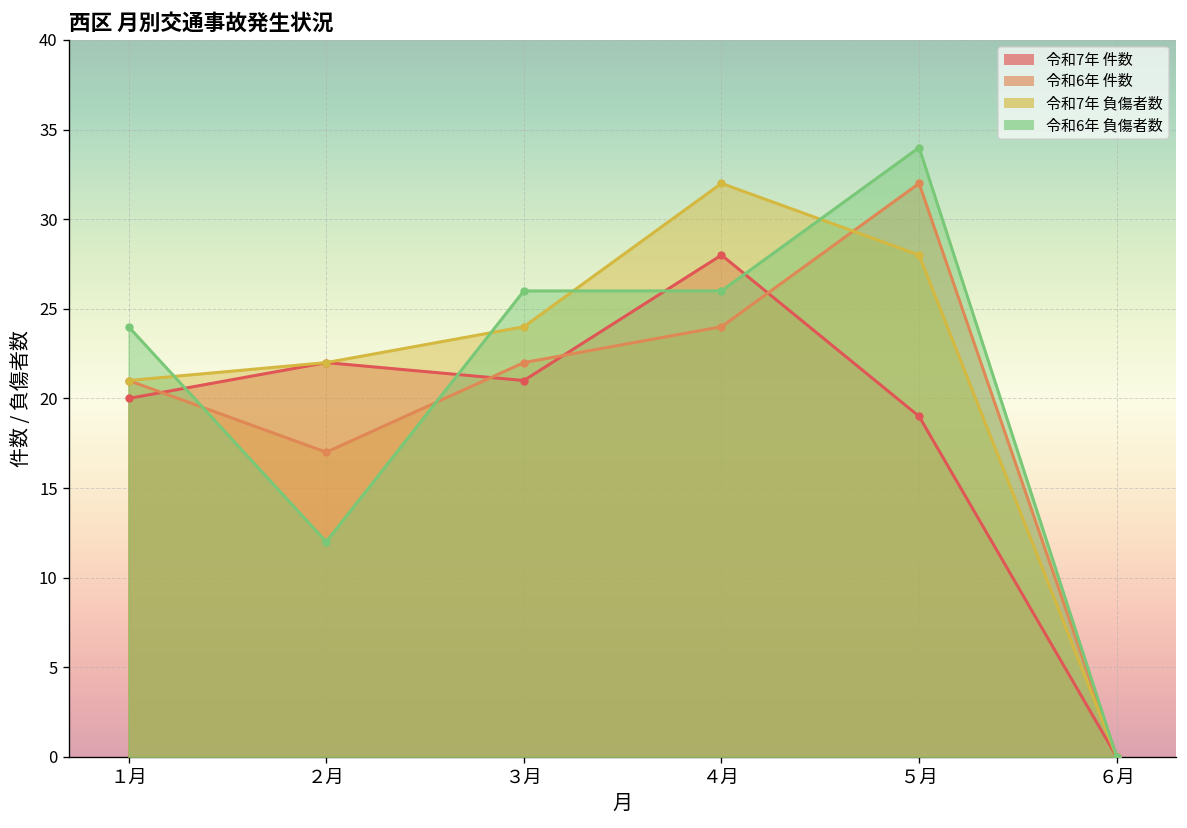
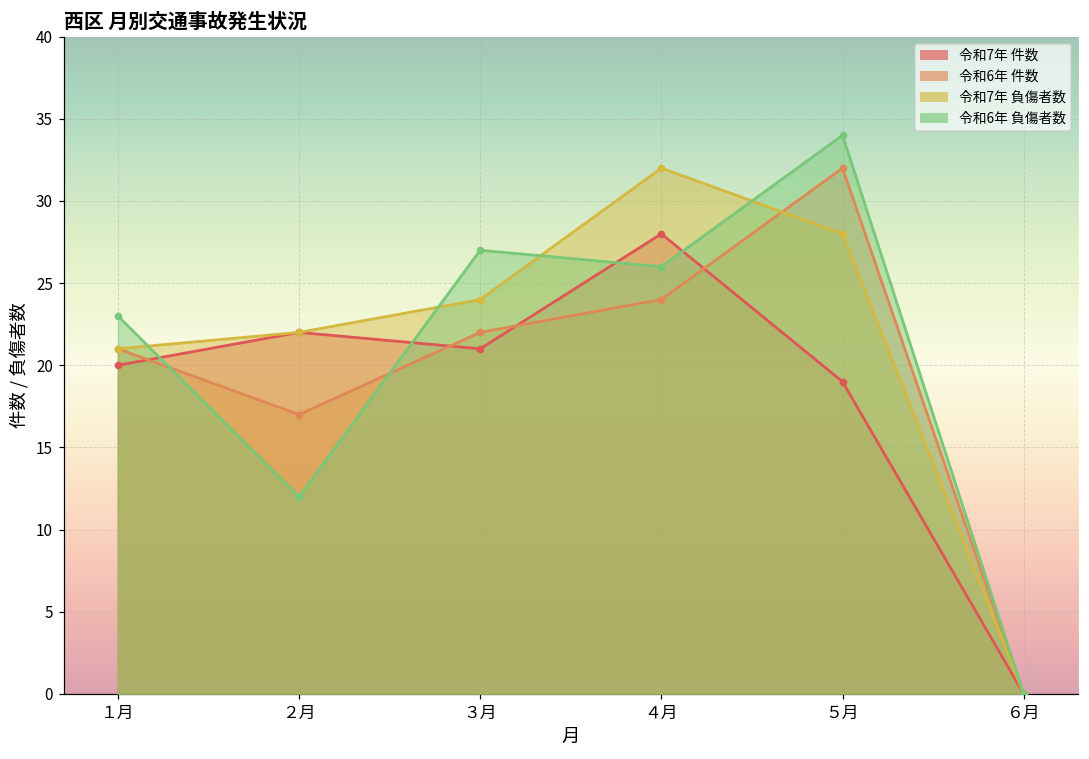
  {
    "令和6年 負傷者数": {
-     "１月": 24,
+     "１月": 23,
      "２月": 12,
-     "３月": 26,
+     "３月": 27,
      "４月": 26,
      "５月": 34
    }
  }
